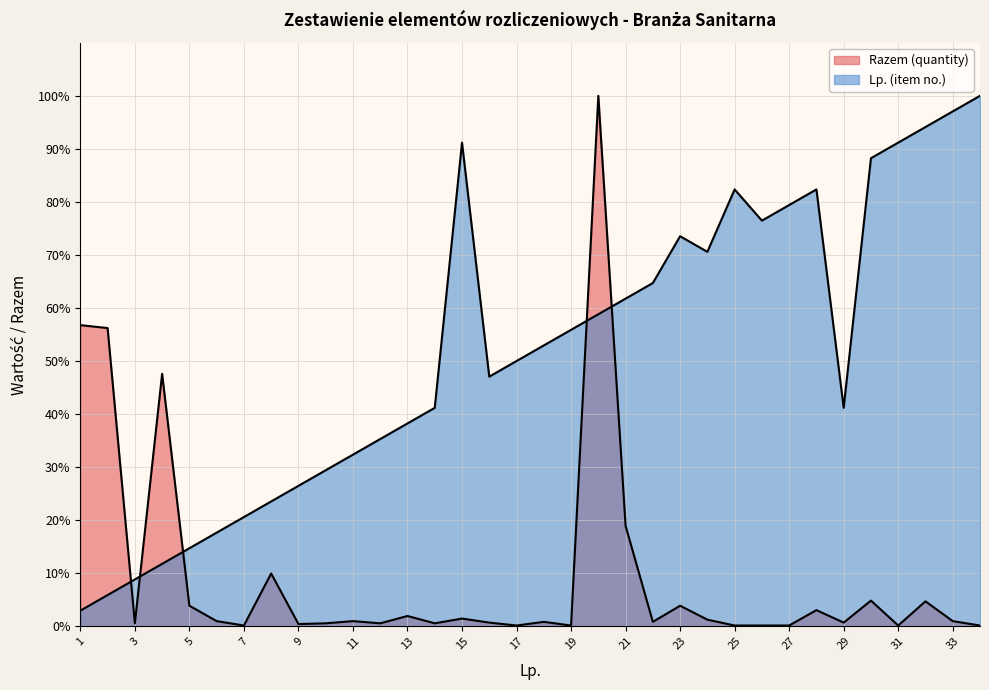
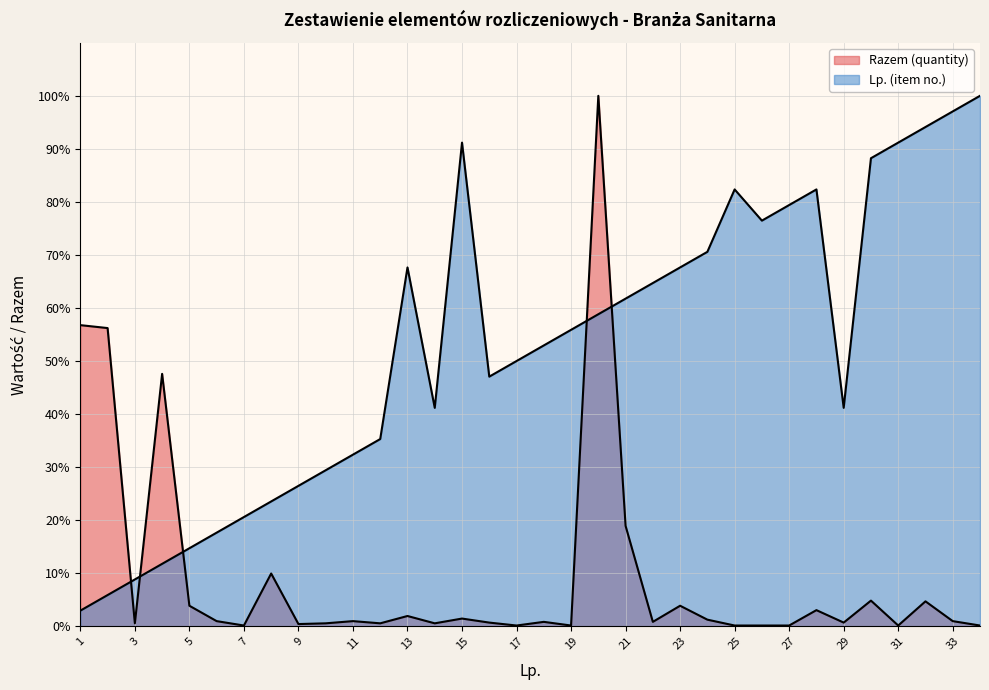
  {
    "Razem (quantity)": {
      "1": "57%",
      "3": "1%",
      "5": "4%",
      "7": "0%",
      "9": "0%",
      "11": "1%",
      "13": "2%",
      "15": "1%",
      "17": "0%",
      "19": "0%",
      "21": "19%",
      "23": "4%",
      "25": "0%",
      "27": "0%",
      "29": "1%",
      "31": "0%",
      "33": "1%"
    },
    "Lp. (item no.)": {
      "1": "3%",
      "3": "9%",
      "5": "15%",
      "7": "21%",
      "9": "26%",
      "11": "32%",
-     "13": "38%",
+     "13": "68%",
      "15": "91%",
      "17": "50%",
      "19": "56%",
      "21": "62%",
-     "23": "74%",
+     "23": "68%",
      "25": "82%",
      "27": "79%",
      "29": "41%",
      "31": "91%",
      "33": "97%"
    }
  }
